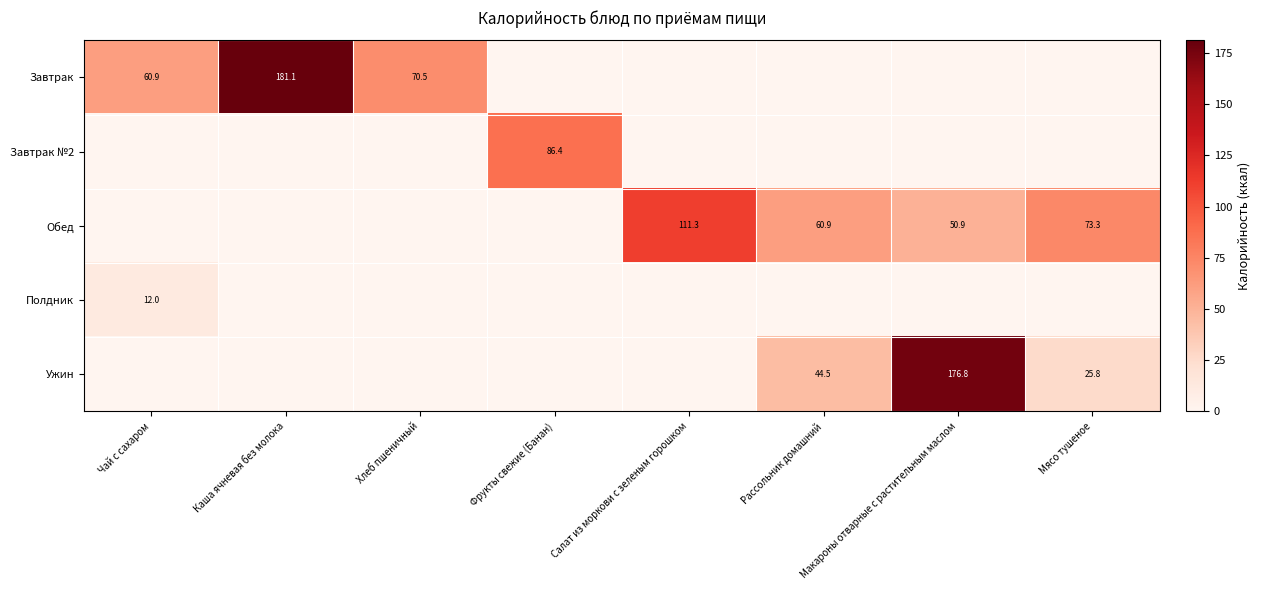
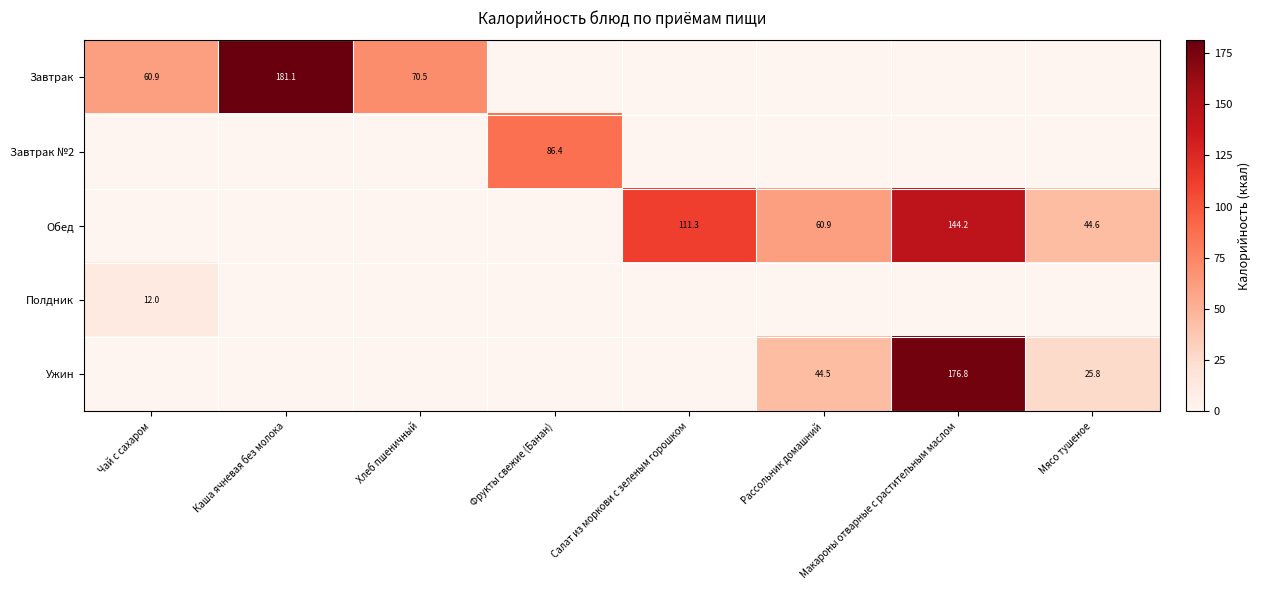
  {
    "Завтрак": {
      "Чай с сахаром": 60.9,
      "Каша ячневая без молока": 181.1,
      "Хлеб пшеничный": 70.5
    },
    "Завтрак №2": {
      "Фрукты свежие (Банан)": 86.4
    },
    "Обед": {
      "Салат из моркови с зеленым горошком": 111.3,
      "Рассольник домашний": 60.9,
-     "Макароны отварные с растительным маслом": 50.9,
-     "Мясо тушеное": 73.3
+     "Макароны отварные с растительным маслом": 144.2,
+     "Мясо тушеное": 44.6
    },
    "Полдник": {
      "Чай с сахаром": 12.0
    },
    "Ужин": {
      "Рассольник домашний": 44.5,
      "Макароны отварные с растительным маслом": 176.8,
      "Мясо тушеное": 25.8
    }
  }
